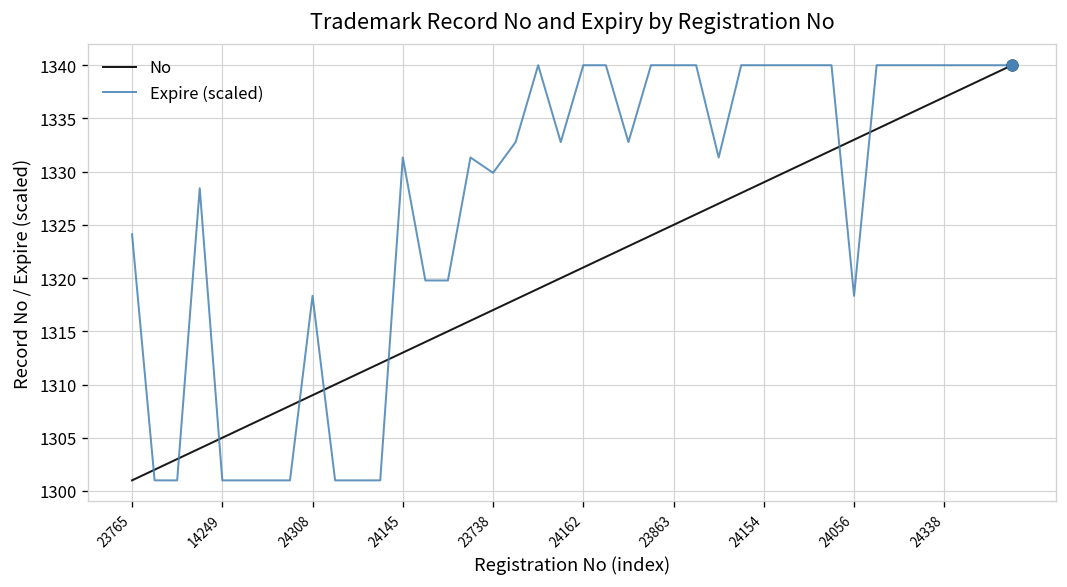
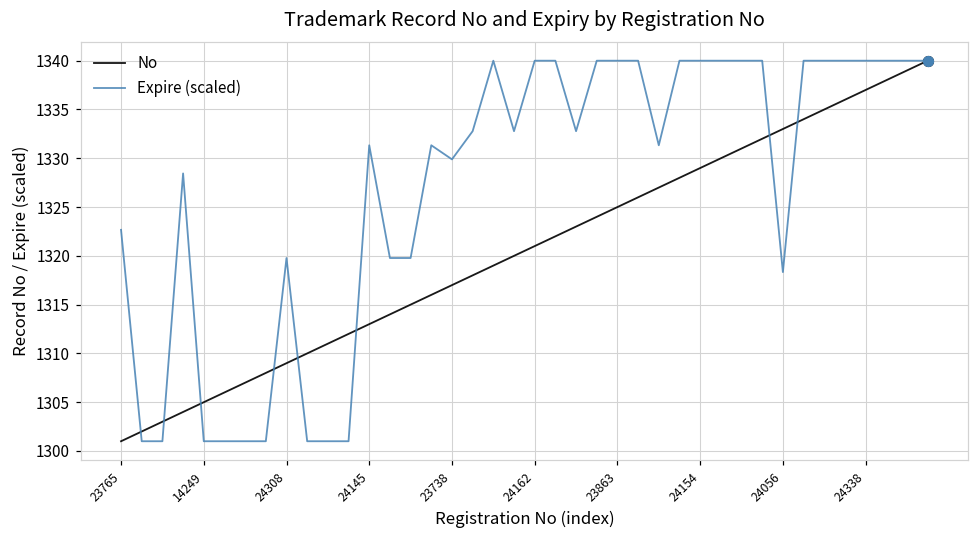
  {
    "Expire (scaled)": {
-     "23765": 1324,
+     "23765": 1323,
      "14249": 1301,
-     "24308": 1318,
+     "24308": 1320,
      "24145": 1331,
      "23738": 1330,
      "24162": 1340,
      "23863": 1340,
      "24154": 1340,
      "24056": 1318,
      "24338": 1340
    }
  }
